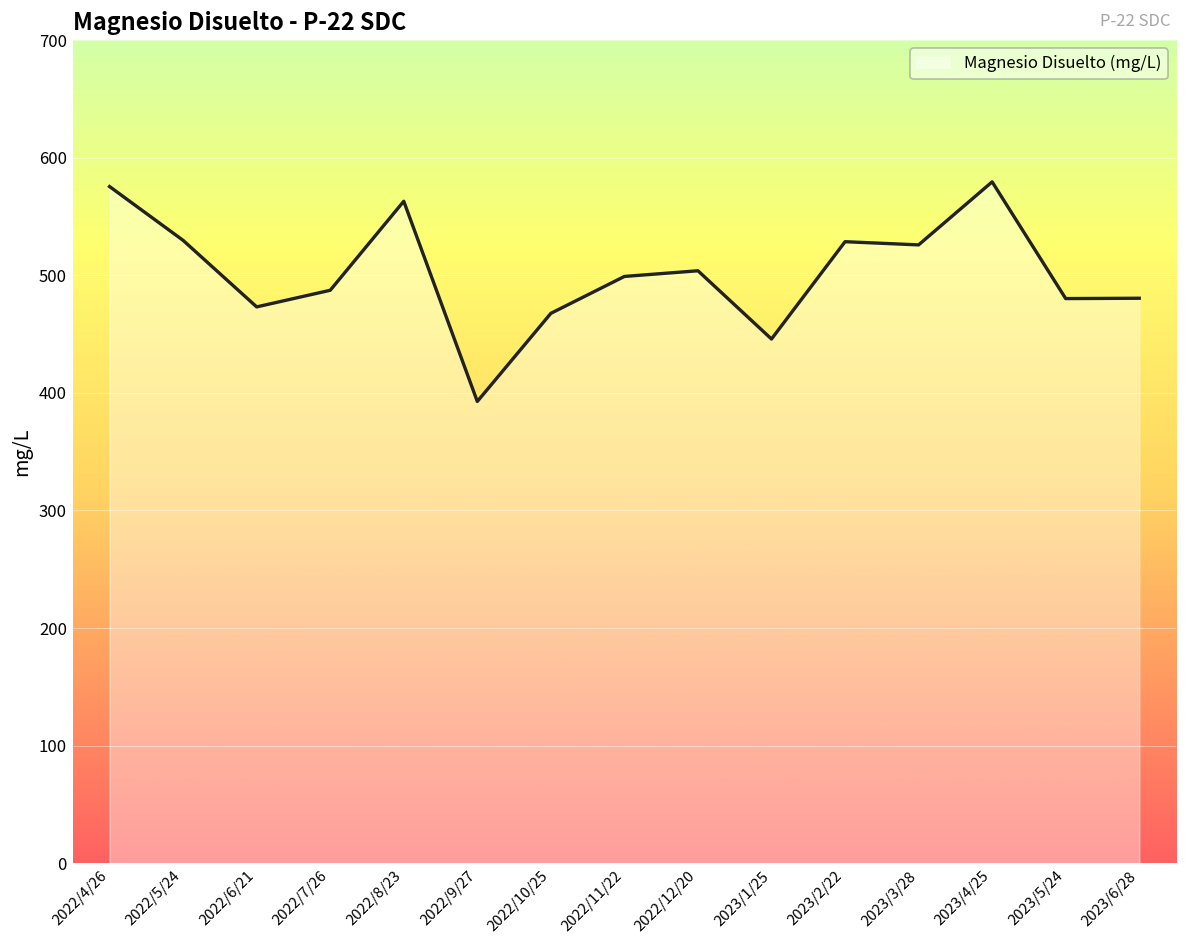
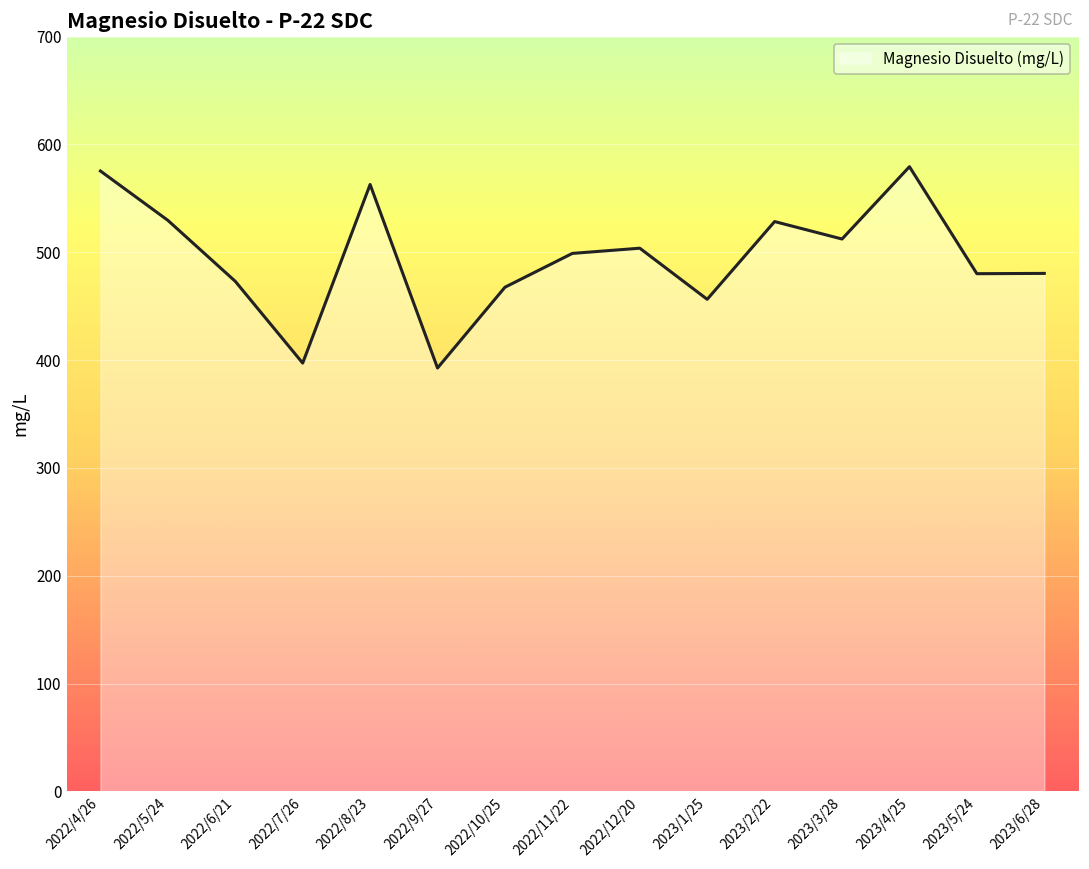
  {
    "2022/4/26": 580,
    "2022/5/24": 530,
    "2022/6/21": 470,
-   "2022/7/26": 490,
+   "2022/7/26": 400,
    "2022/8/23": 560,
    "2022/9/27": 390,
    "2022/10/25": 470,
    "2022/11/22": 500,
    "2022/12/20": 500,
-   "2023/1/25": 450,
+   "2023/1/25": 460,
    "2023/2/22": 530,
-   "2023/3/28": 530,
+   "2023/3/28": 510,
    "2023/4/25": 580,
    "2023/5/24": 480,
    "2023/6/28": 480
  }
